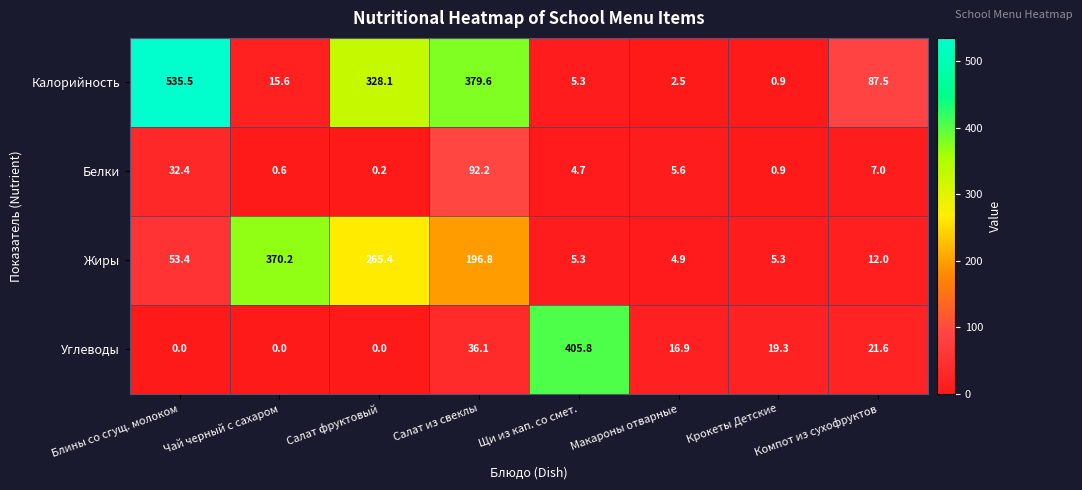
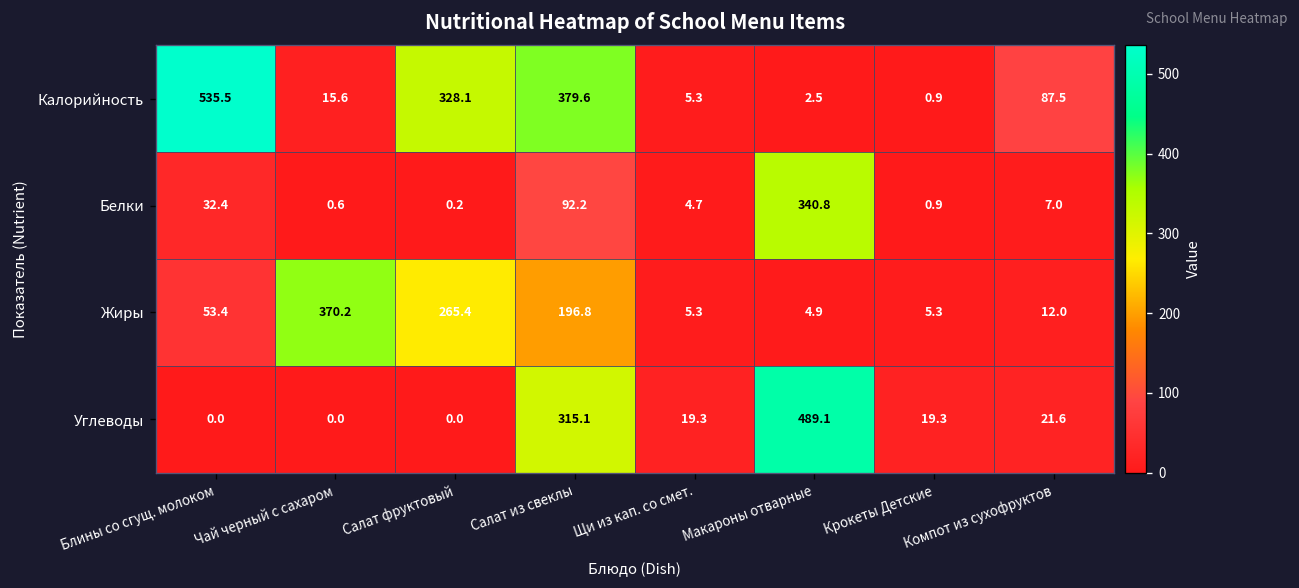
  {
    "Калорийность": {
      "Блины со сгущ. молоком": 535.5,
      "Чай черный с сахаром": 15.6,
      "Салат фруктовый": 328.1,
      "Салат из свеклы": 379.6,
      "Щи из кап. со смет.": 5.3,
      "Макароны отварные": 2.5,
      "Крокеты Детские": 0.9,
      "Компот из сухофруктов": 87.5
    },
    "Белки": {
      "Блины со сгущ. молоком": 32.4,
      "Чай черный с сахаром": 0.6,
      "Салат фруктовый": 0.2,
      "Салат из свеклы": 92.2,
      "Щи из кап. со смет.": 4.7,
-     "Макароны отварные": 5.6,
+     "Макароны отварные": 340.8,
      "Крокеты Детские": 0.9,
      "Компот из сухофруктов": 7.0
    },
    "Жиры": {
      "Блины со сгущ. молоком": 53.4,
      "Чай черный с сахаром": 370.2,
      "Салат фруктовый": 265.4,
      "Салат из свеклы": 196.8,
      "Щи из кап. со смет.": 5.3,
      "Макароны отварные": 4.9,
      "Крокеты Детские": 5.3,
      "Компот из сухофруктов": 12.0
    },
    "Углеводы": {
      "Блины со сгущ. молоком": 0.0,
      "Чай черный с сахаром": 0.0,
      "Салат фруктовый": 0.0,
-     "Салат из свеклы": 36.1,
-     "Щи из кап. со смет.": 405.8,
-     "Макароны отварные": 16.9,
+     "Салат из свеклы": 315.1,
+     "Щи из кап. со смет.": 19.3,
+     "Макароны отварные": 489.1,
      "Крокеты Детские": 19.3,
      "Компот из сухофруктов": 21.6
    }
  }
